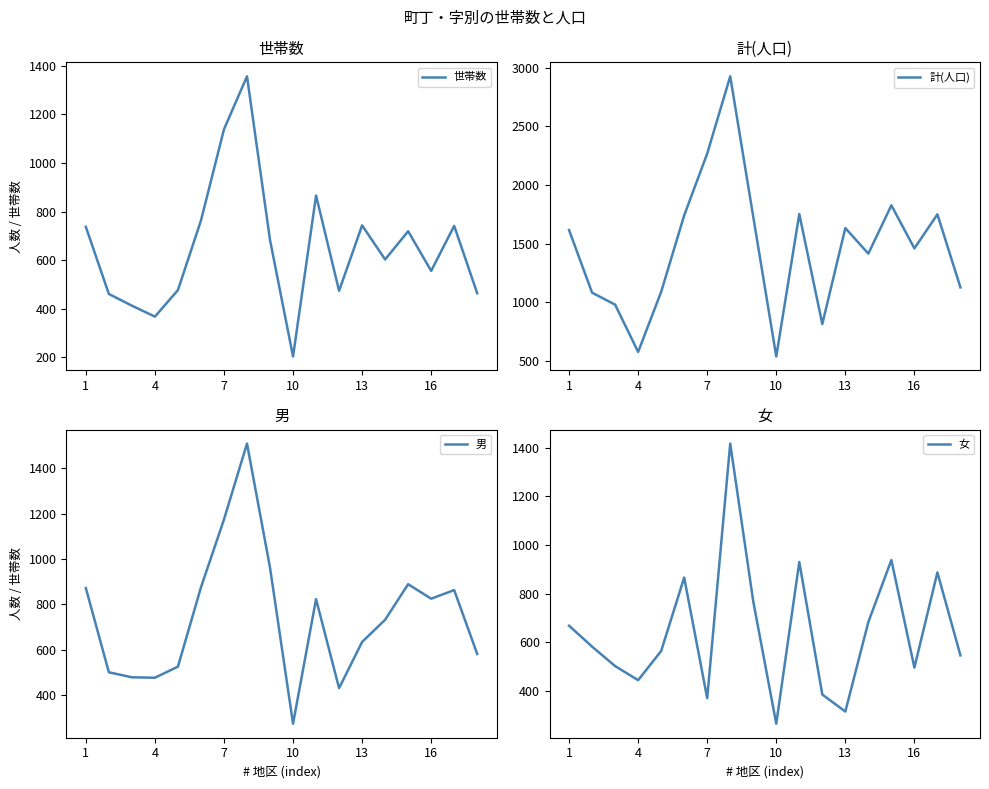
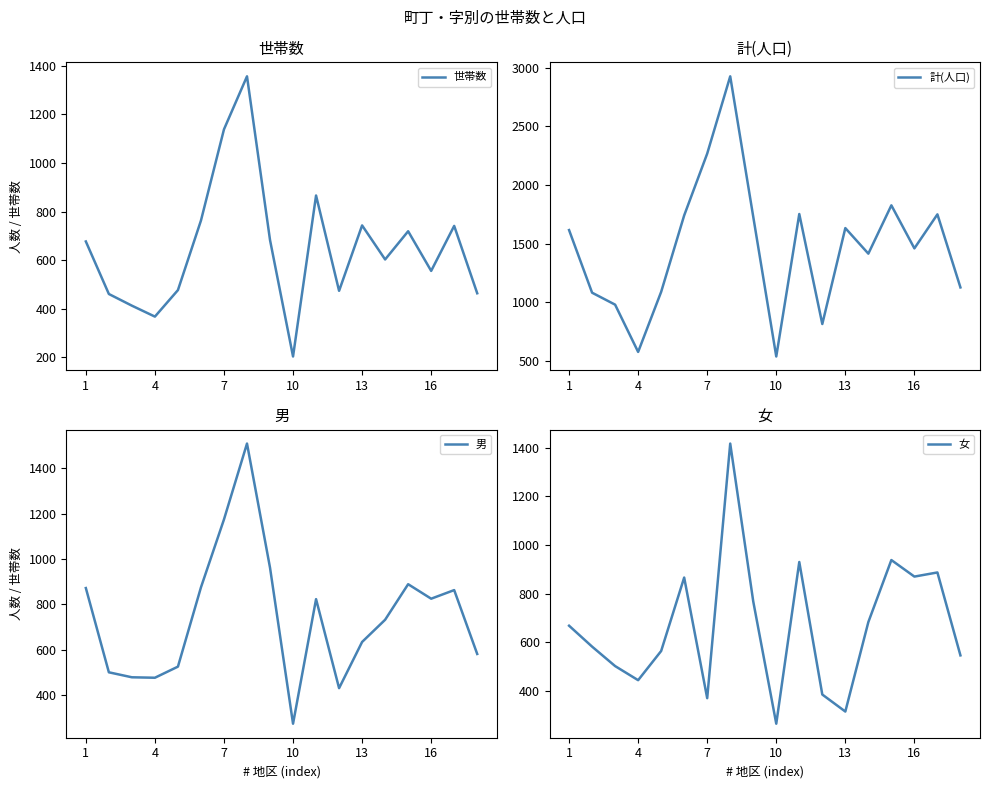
  {
    "世帯数": {
-     "1": 740,
+     "1": 680,
      "4": 370,
      "7": 1140,
      "10": 200,
      "13": 740,
      "16": 560
    },
    "計(人口)": {
      "1": 1620,
      "4": 580,
      "7": 2270,
      "10": 540,
      "13": 1630,
      "16": 1460
    },
    "男": {
      "1": 870,
      "4": 480,
      "7": 1180,
      "10": 270,
      "13": 630,
      "16": 830
    },
    "女": {
      "1": 670,
      "4": 440,
      "7": 370,
      "10": 270,
      "13": 320,
-     "16": 500
+     "16": 870
    }
  }
